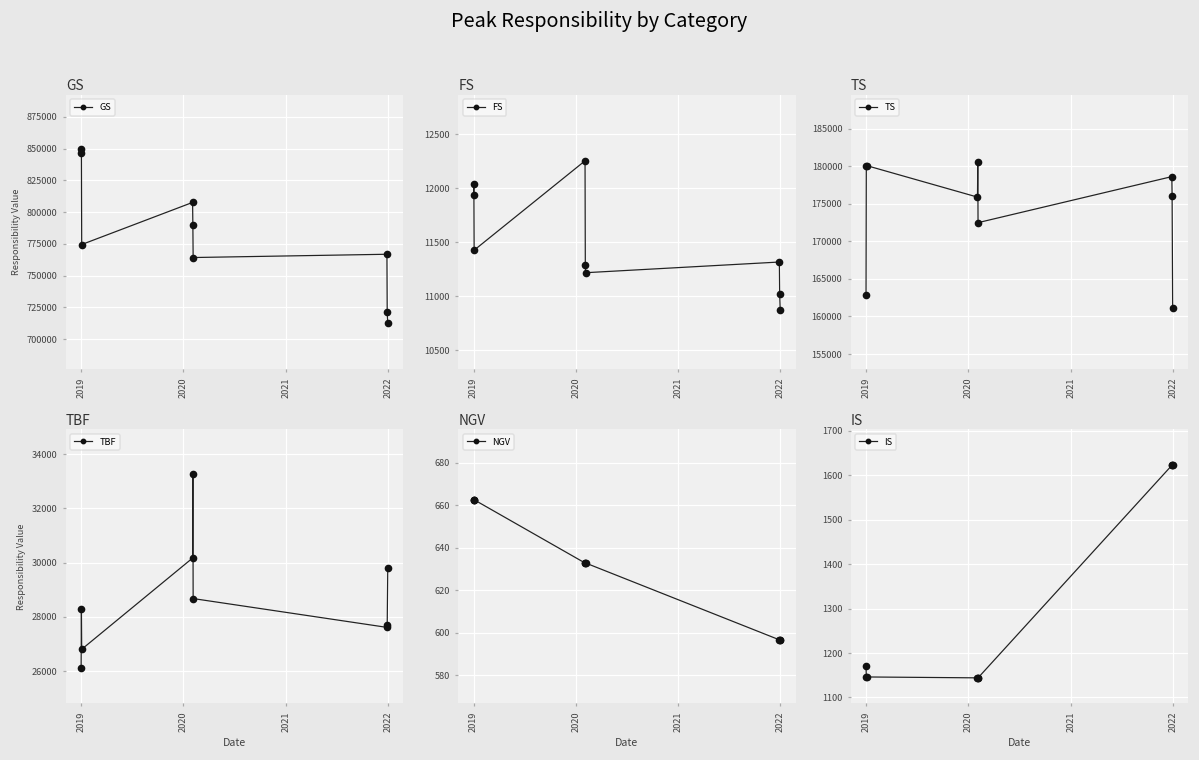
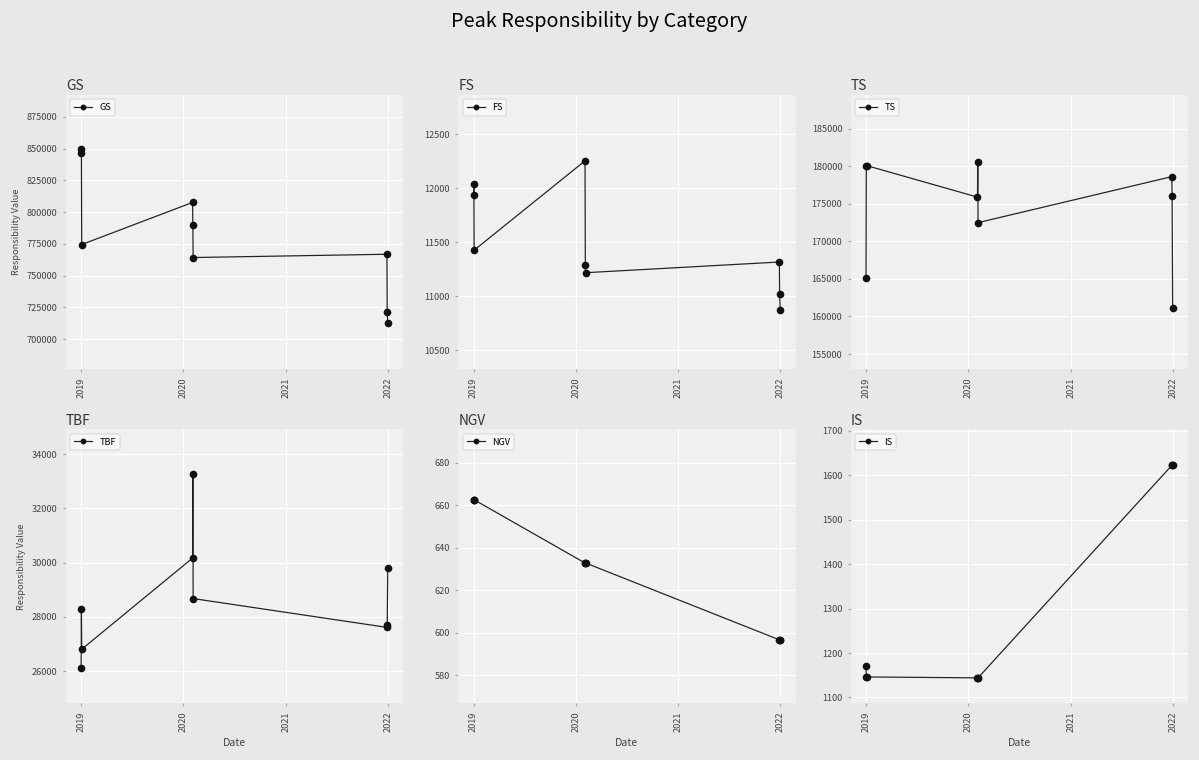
  {
    "GS": {
      "2019": 850000
    },
    "FS": {
      "2019": 11900
    },
    "TS": {
-     "2019": 163000
+     "2019": 165000
    },
    "TBF": {
      "2019": 26100
    },
    "NGV": {
      "2019": 663
    },
    "IS": {
      "2019": 1170
    }
  }
